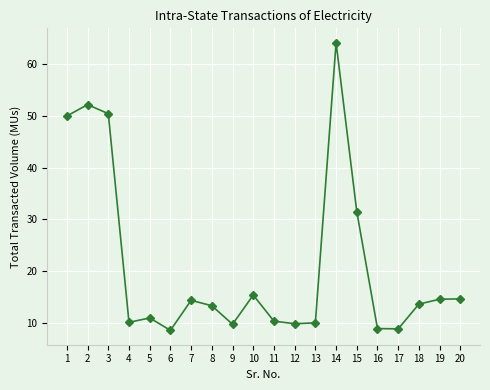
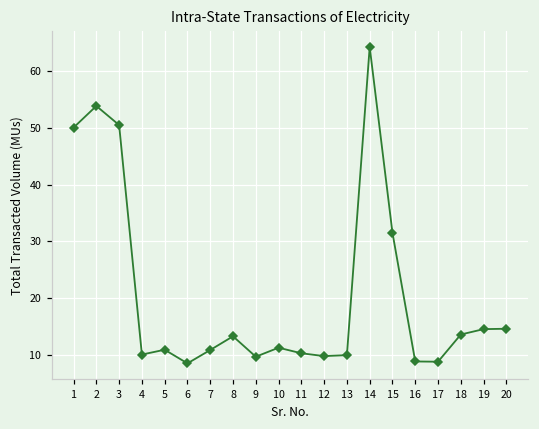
  {
    "1": 50,
-   "2": 52,
+   "2": 54,
    "3": 50,
    "4": 10,
    "5": 11,
    "6": 9,
-   "7": 14,
+   "7": 11,
    "8": 13,
    "9": 10,
-   "10": 15,
+   "10": 11,
    "11": 10,
    "12": 10,
    "13": 10,
    "14": 64,
    "15": 32,
    "16": 9,
    "17": 9,
    "18": 14,
    "19": 15,
    "20": 15
  }
